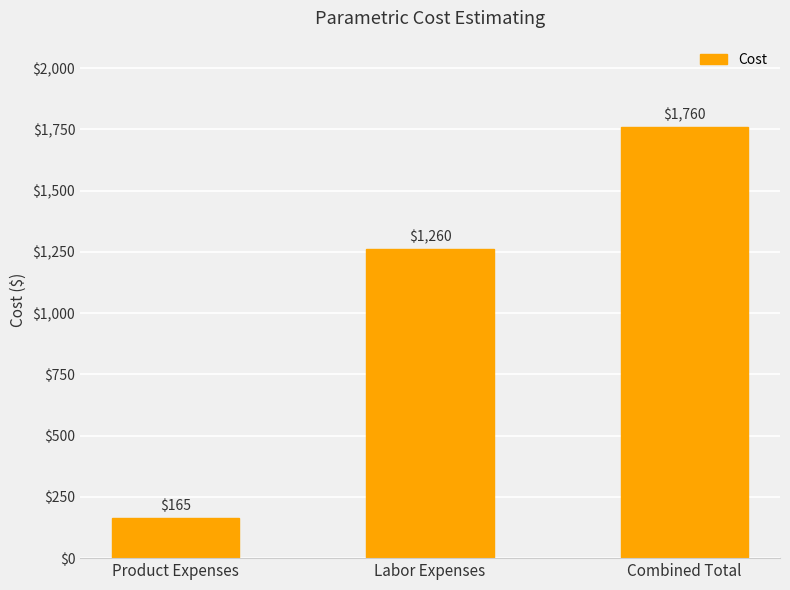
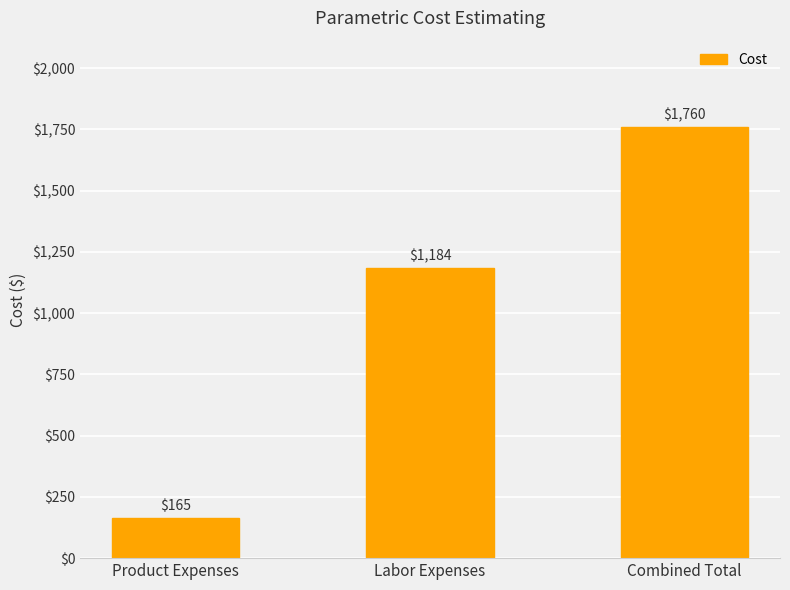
  {
    "Product Expenses": "$165",
-   "Labor Expenses": "$1,260",
+   "Labor Expenses": "$1,184",
    "Combined Total": "$1,760"
  }
